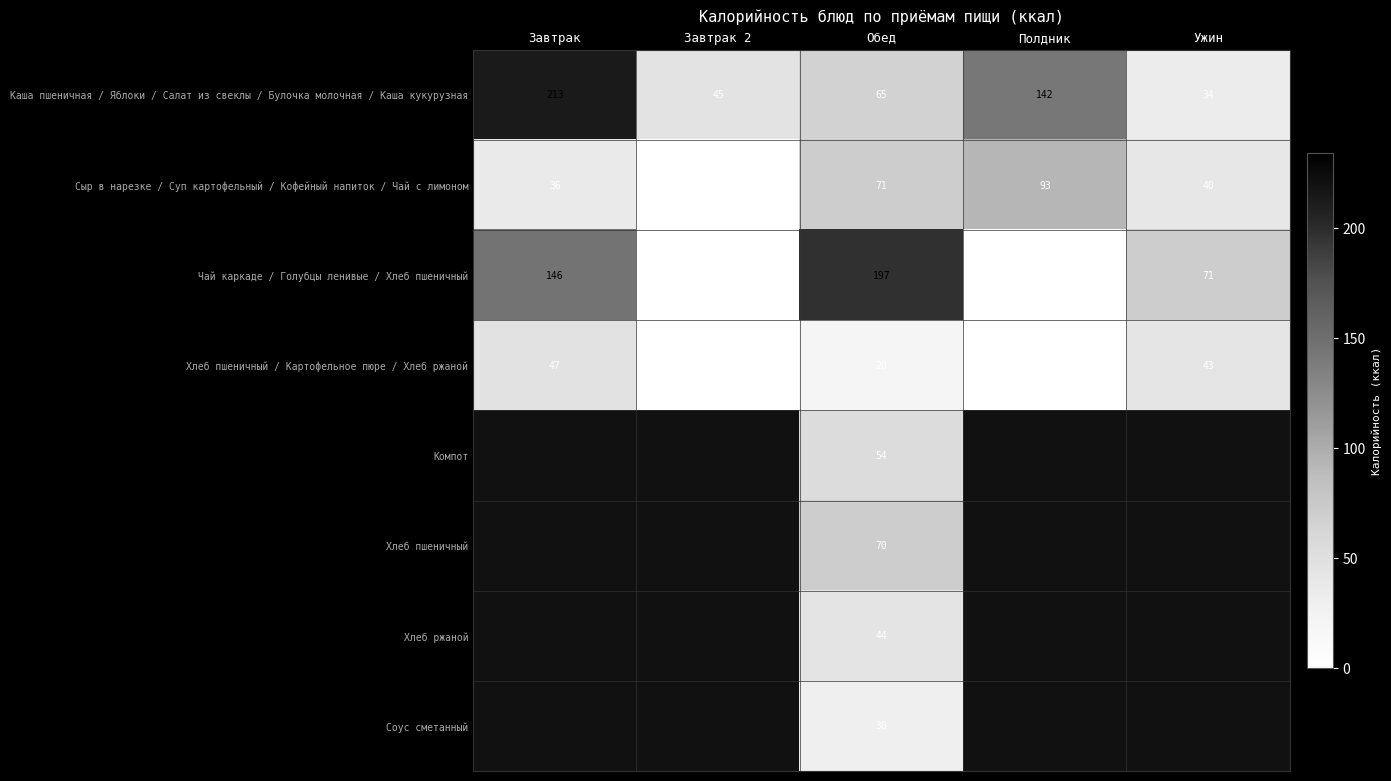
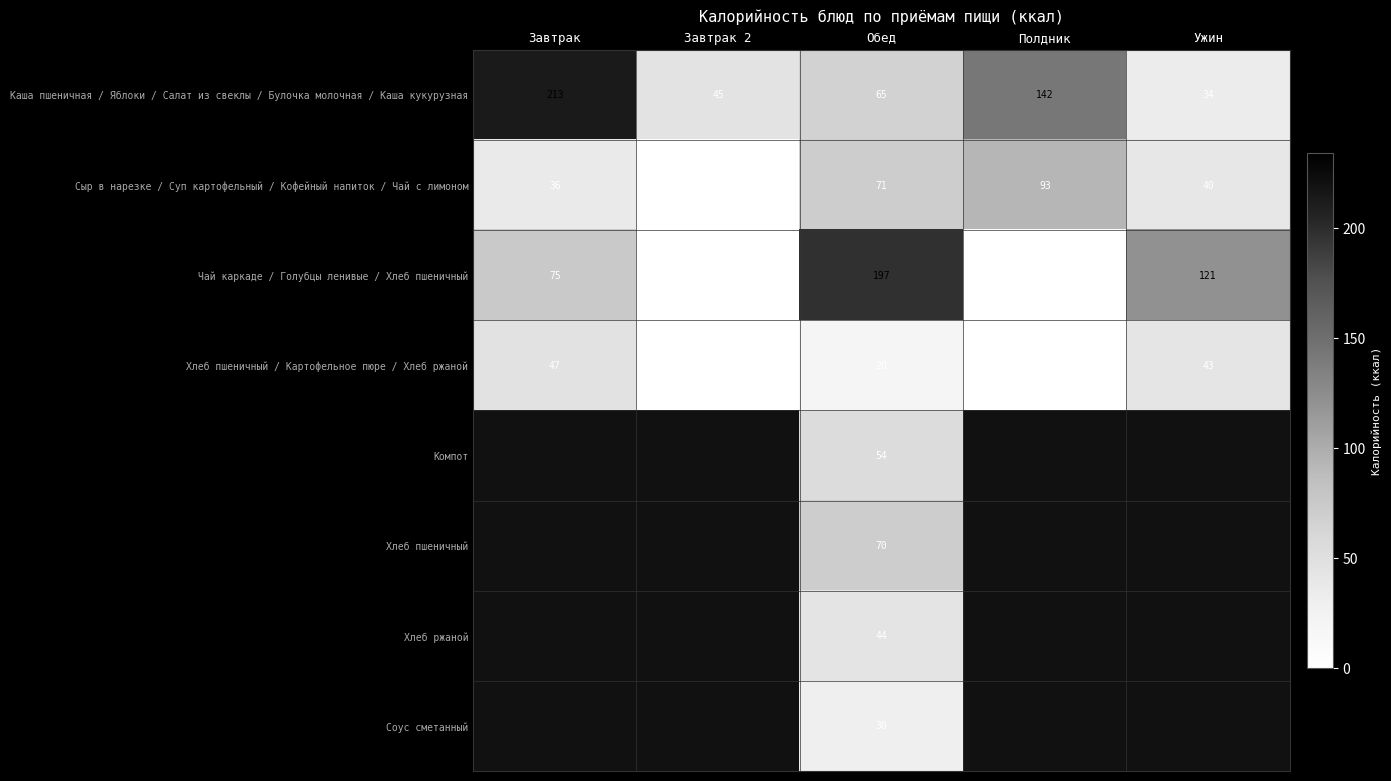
  {
    "Каша пшеничная / Яблоки / Салат из свеклы / Булочка молочная / Каша кукурузная": {
      "Полдник": 142
    },
    "Сыр в нарезке / Суп картофельный / Кофейный напиток / Чай с лимоном": {
      "Обед": 71,
      "Полдник": 93
    },
    "Чай каркаде / Голубцы ленивые / Хлеб пшеничный": {
-     "Завтрак": 146,
+     "Завтрак": 75,
      "Обед": 197,
-     "Ужин": 71
+     "Ужин": 121
    },
    "Хлеб пшеничный": {
      "Обед": 70
    }
  }
